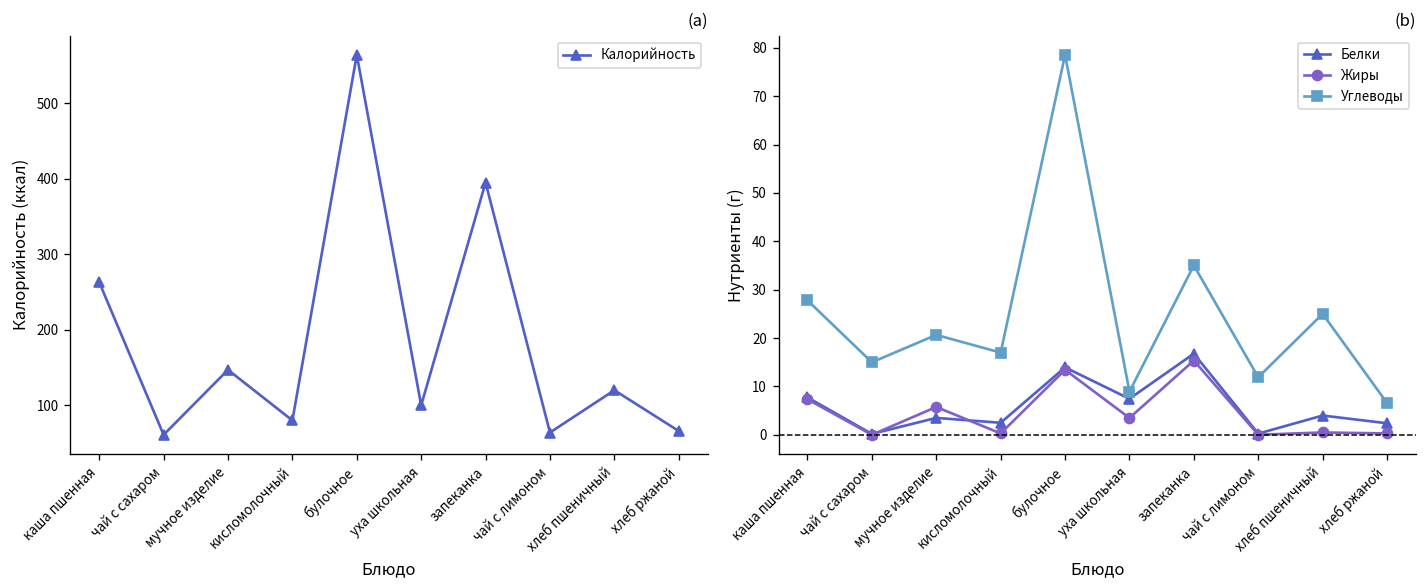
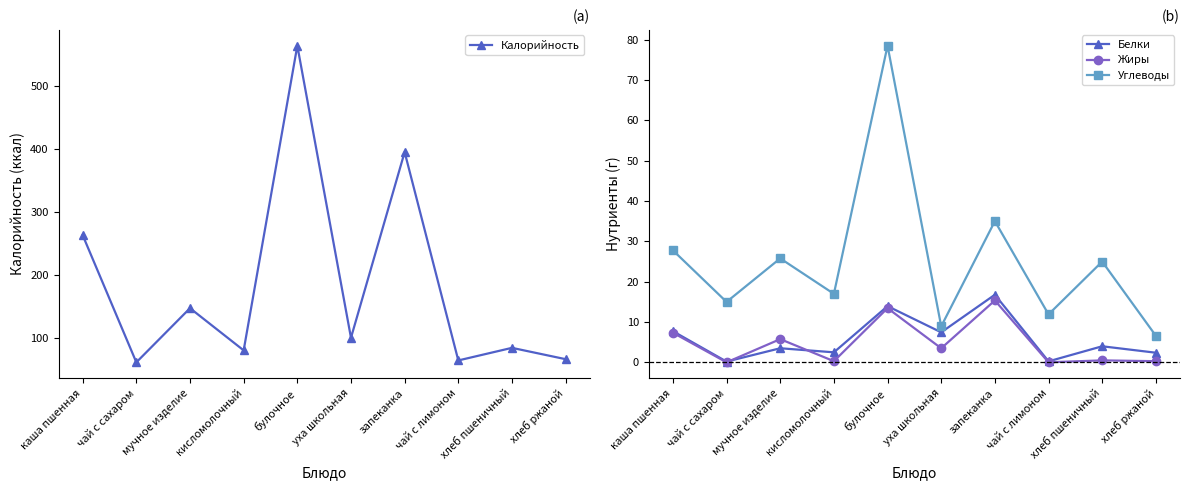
  {
    "(a)": {
      "каша пшенная": 260,
      "чай с сахаром": 60,
      "мучное изделие": 150,
      "кисломолочный": 80,
      "булочное": 560,
      "уха школьная": 100,
      "запеканка": 400,
      "чай с лимоном": 60,
-     "хлеб пшеничный": 120,
+     "хлеб пшеничный": 80,
      "хлеб ржаной": 70
    },
    "(b)": {
      "Углеводы": {
        "каша пшенная": 28,
        "чай с сахаром": 15,
-       "мучное изделие": 21,
+       "мучное изделие": 26,
        "кисломолочный": 17,
        "булочное": 79,
        "уха школьная": 9,
        "запеканка": 35,
        "чай с лимоном": 12,
        "хлеб пшеничный": 25,
        "хлеб ржаной": 7
      }
    }
  }
